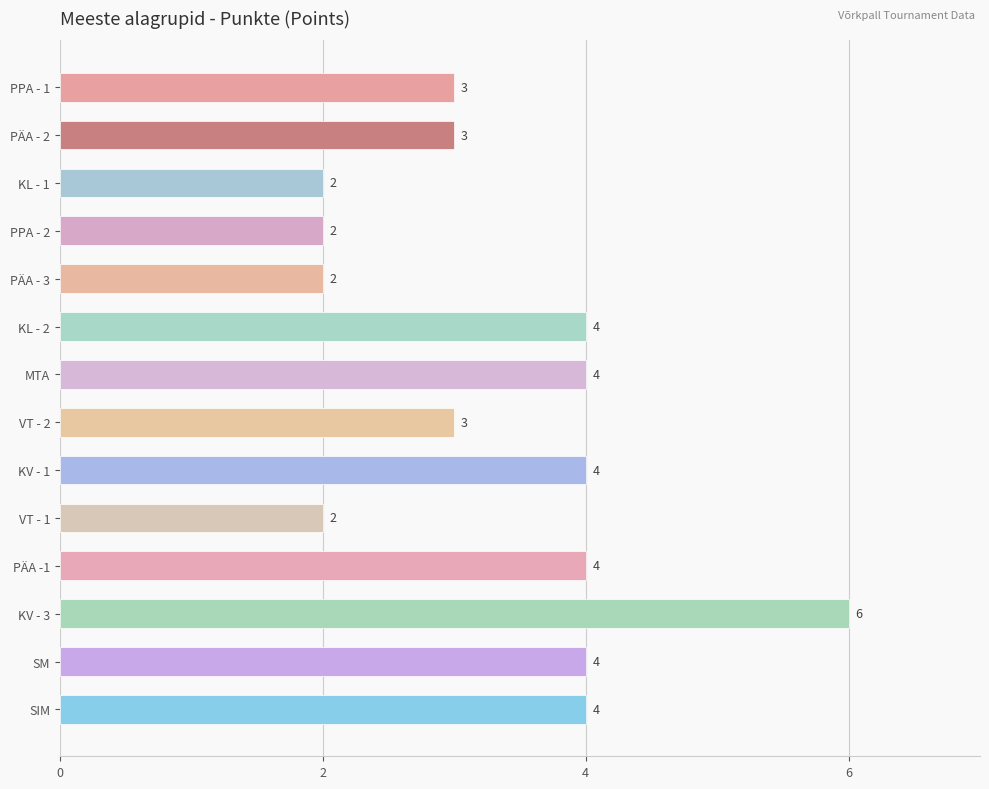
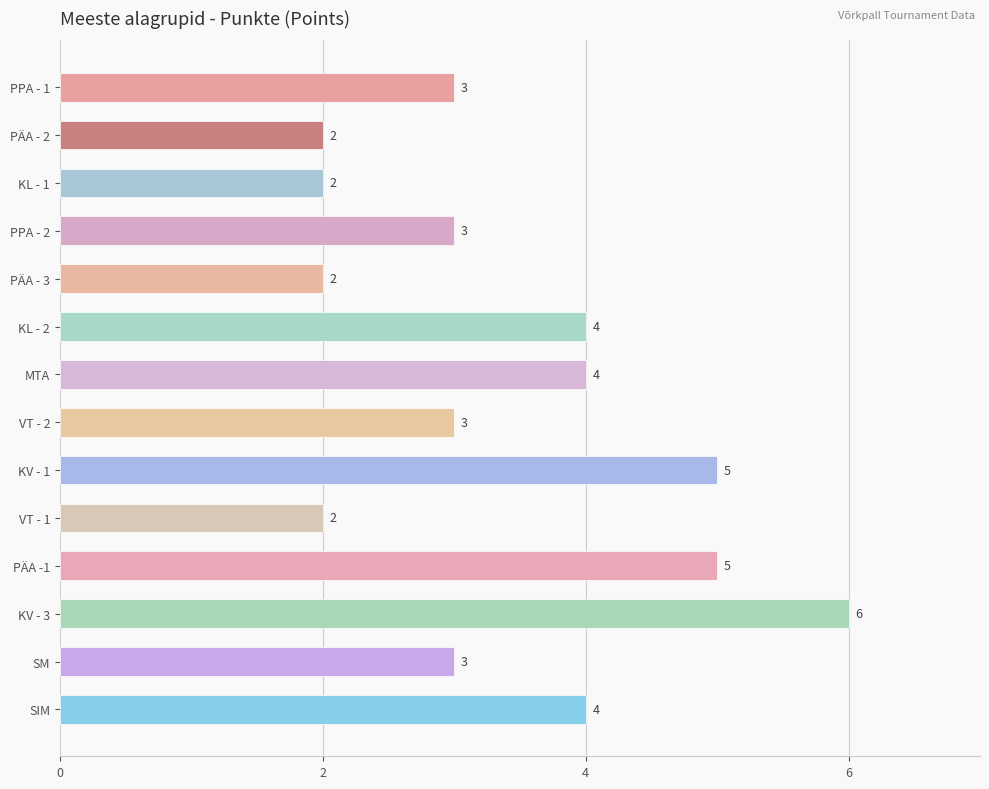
  {
    "PPA - 1": 3,
-   "PÄA - 2": 3,
+   "PÄA - 2": 2,
    "KL - 1": 2,
-   "PPA - 2": 2,
+   "PPA - 2": 3,
    "PÄA - 3": 2,
    "KL - 2": 4,
    "MTA": 4,
    "VT - 2": 3,
-   "KV - 1": 4,
+   "KV - 1": 5,
    "VT - 1": 2,
-   "PÄA -1": 4,
+   "PÄA -1": 5,
    "KV - 3": 6,
-   "SM": 4,
+   "SM": 3,
    "SIM": 4
  }
